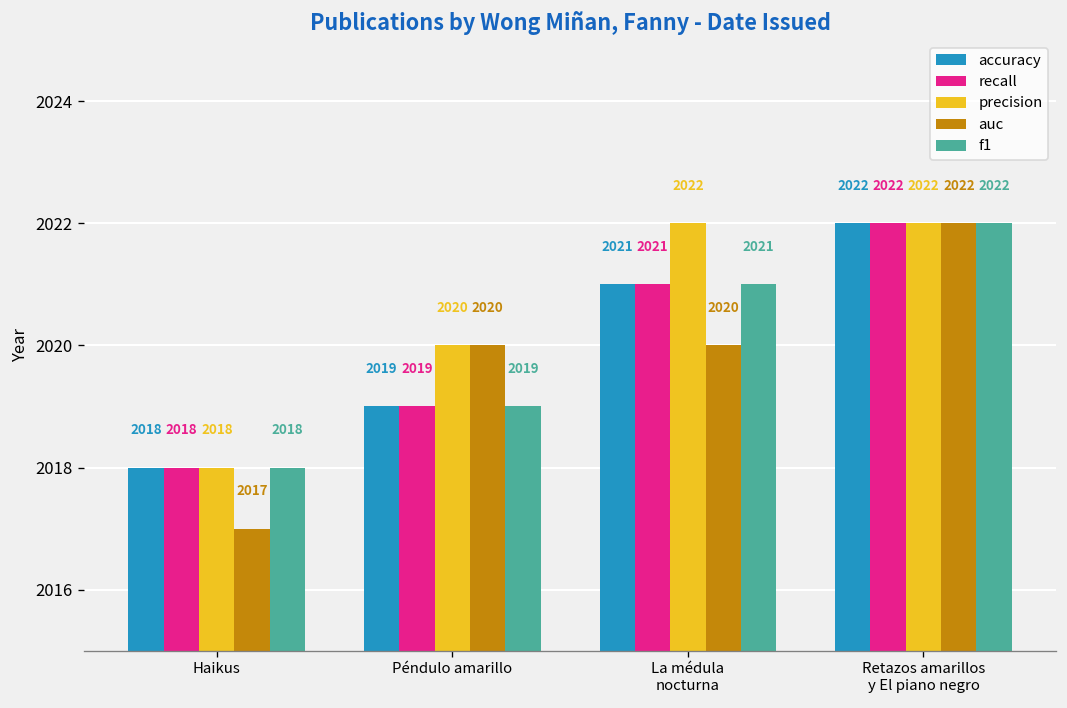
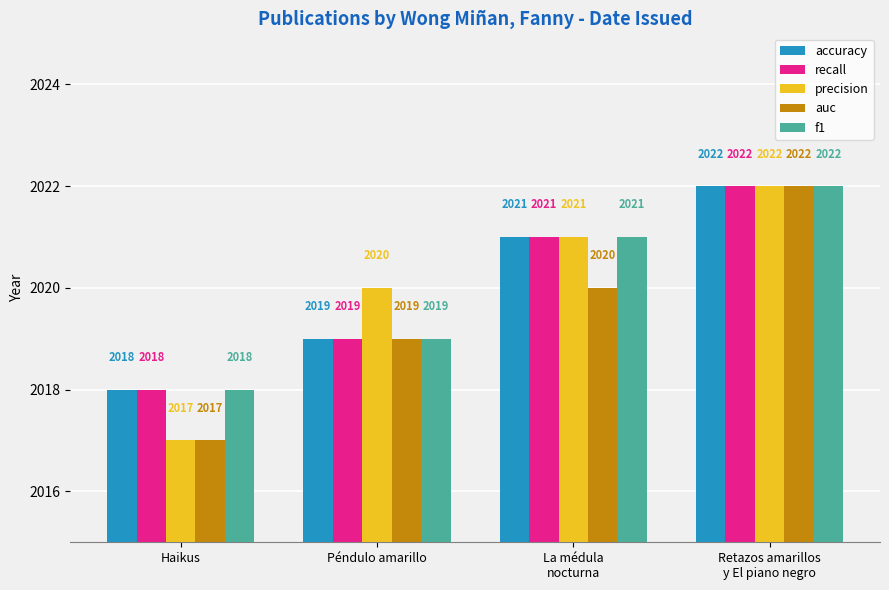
  {
    "precision": {
-     "Haikus": 2018,
-     "La médula nocturna": 2022
+     "Haikus": 2017,
+     "La médula nocturna": 2021
    },
    "auc": {
-     "Péndulo amarillo": 2020
+     "Péndulo amarillo": 2019
    }
  }
